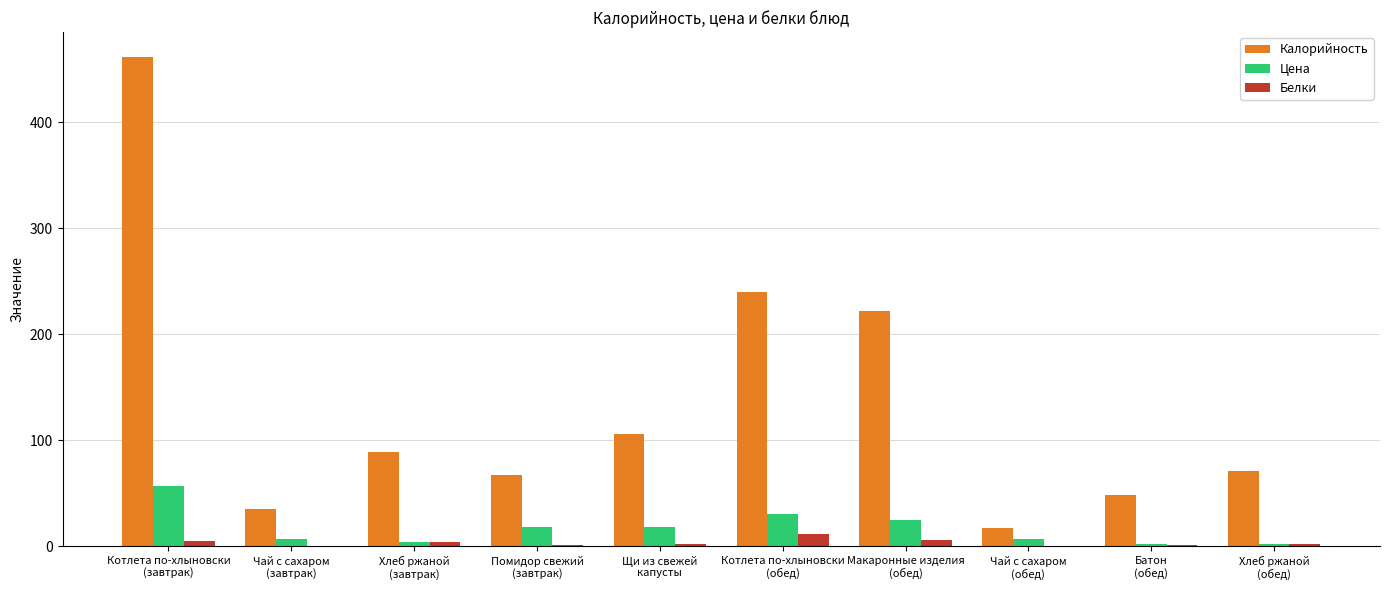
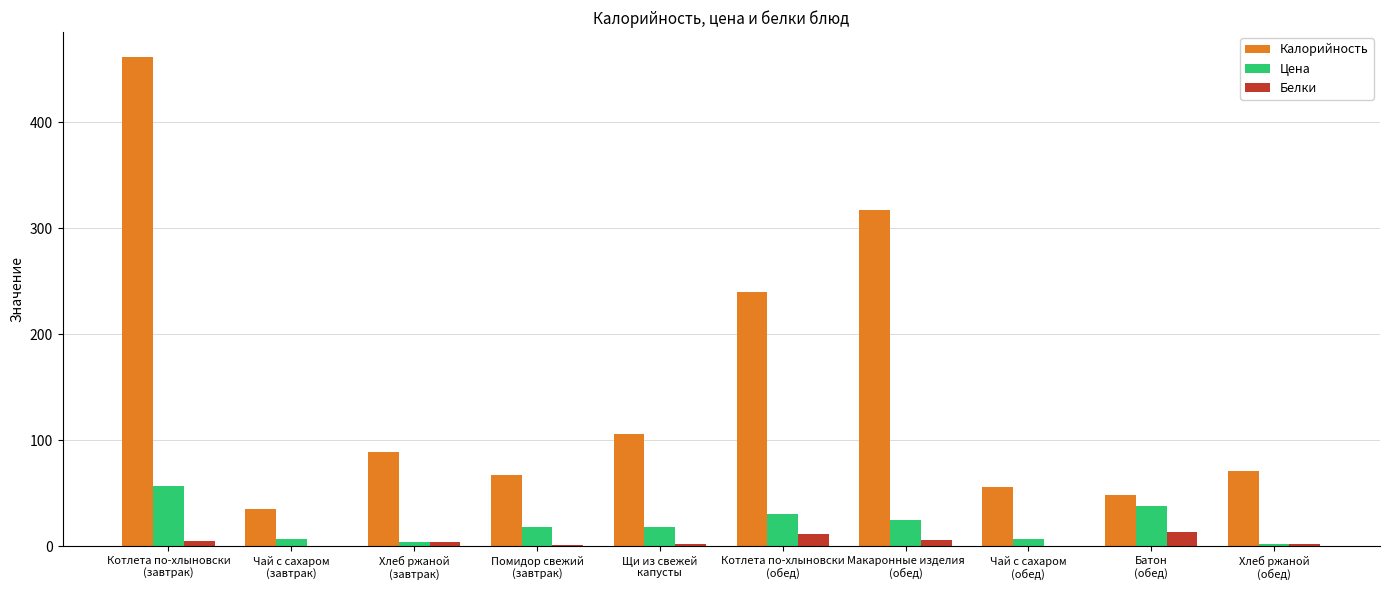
  {
    "Калорийность": {
      "Котлета по-хлыновски (завтрак)": 462,
      "Чай с сахаром (завтрак)": 35,
      "Хлеб ржаной (завтрак)": 89,
      "Помидор свежий (завтрак)": 67,
      "Щи из свежей капусты": 106,
      "Котлета по-хлыновски (обед)": 240,
-     "Макаронные изделия (обед)": 222,
-     "Чай с сахаром (обед)": 17,
+     "Макаронные изделия (обед)": 317,
+     "Чай с сахаром (обед)": 56,
      "Батон (обед)": 48,
      "Хлеб ржаной (обед)": 71
    },
    "Цена": {
      "Котлета по-хлыновски (завтрак)": 57,
      "Чай с сахаром (завтрак)": 7,
      "Хлеб ржаной (завтрак)": 4,
      "Помидор свежий (завтрак)": 18,
      "Щи из свежей капусты": 18,
      "Котлета по-хлыновски (обед)": 30,
      "Макаронные изделия (обед)": 25,
      "Чай с сахаром (обед)": 7,
-     "Батон (обед)": 2
+     "Батон (обед)": 38
    },
    "Белки": {
      "Котлета по-хлыновски (завтрак)": 5,
      "Чай с сахаром (завтрак)": 0,
      "Хлеб ржаной (завтрак)": 4,
      "Котлета по-хлыновски (обед)": 11,
      "Макаронные изделия (обед)": 6,
      "Чай с сахаром (обед)": 0,
-     "Батон (обед)": 1
+     "Батон (обед)": 13
    }
  }
